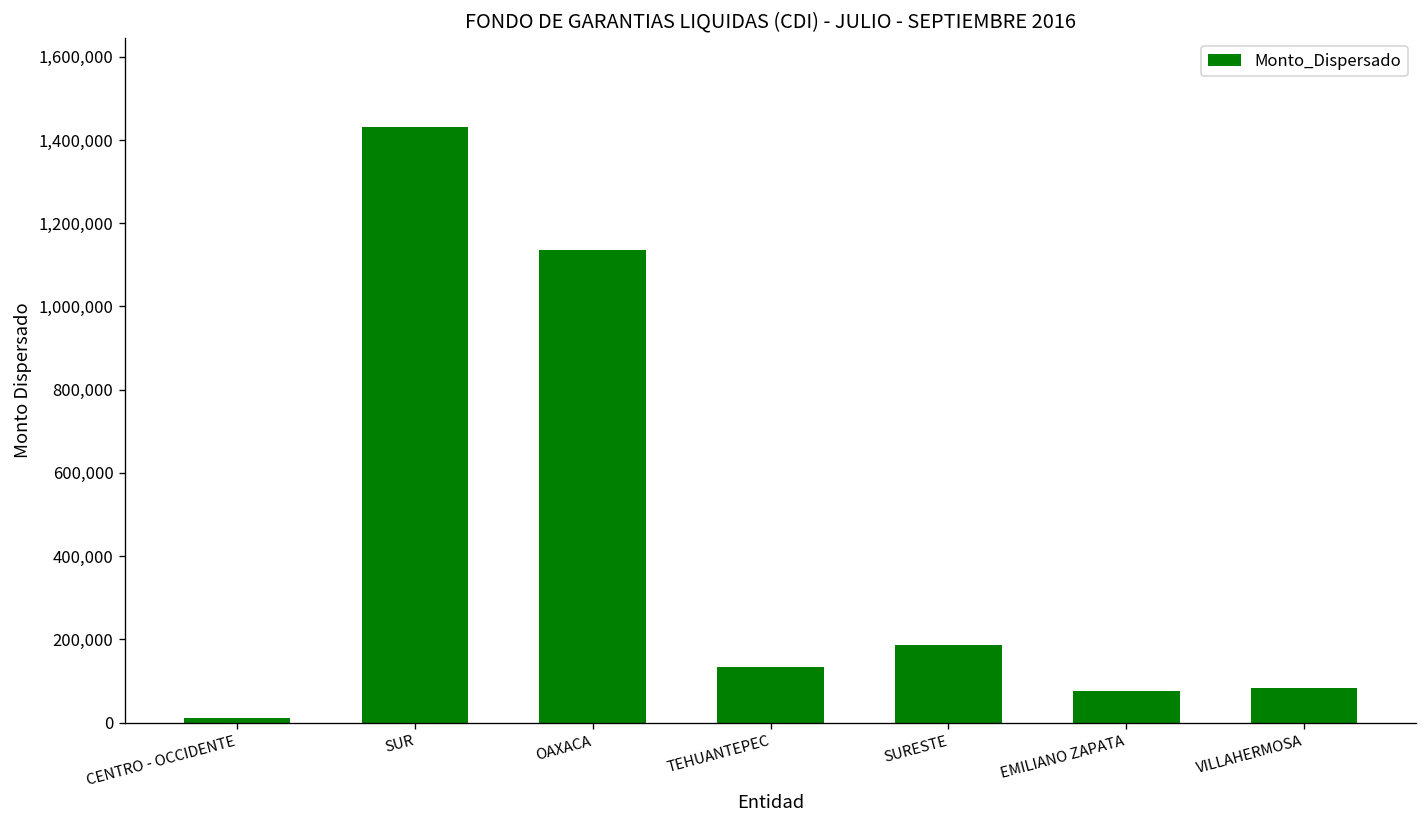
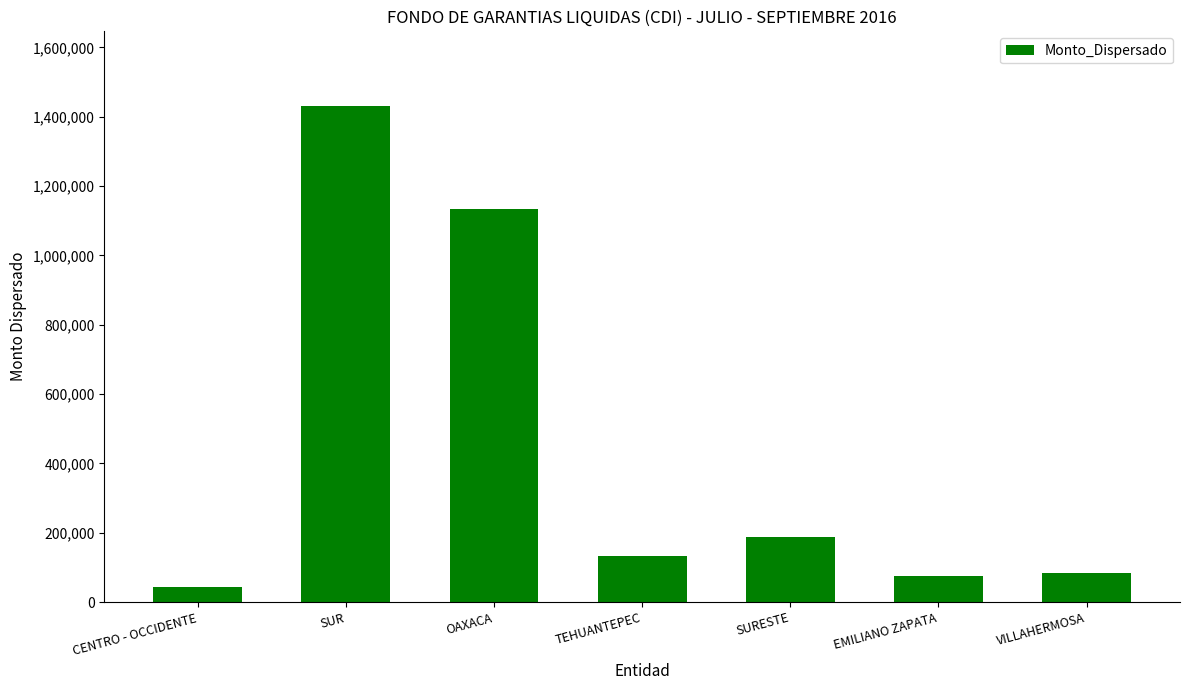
  {
-   "CENTRO - OCCIDENTE": "10,000",
+   "CENTRO - OCCIDENTE": "40,000",
    "SUR": "1,430,000",
    "OAXACA": "1,140,000",
    "TEHUANTEPEC": "130,000",
    "SURESTE": "190,000",
    "EMILIANO ZAPATA": "80,000",
    "VILLAHERMOSA": "80,000"
  }
